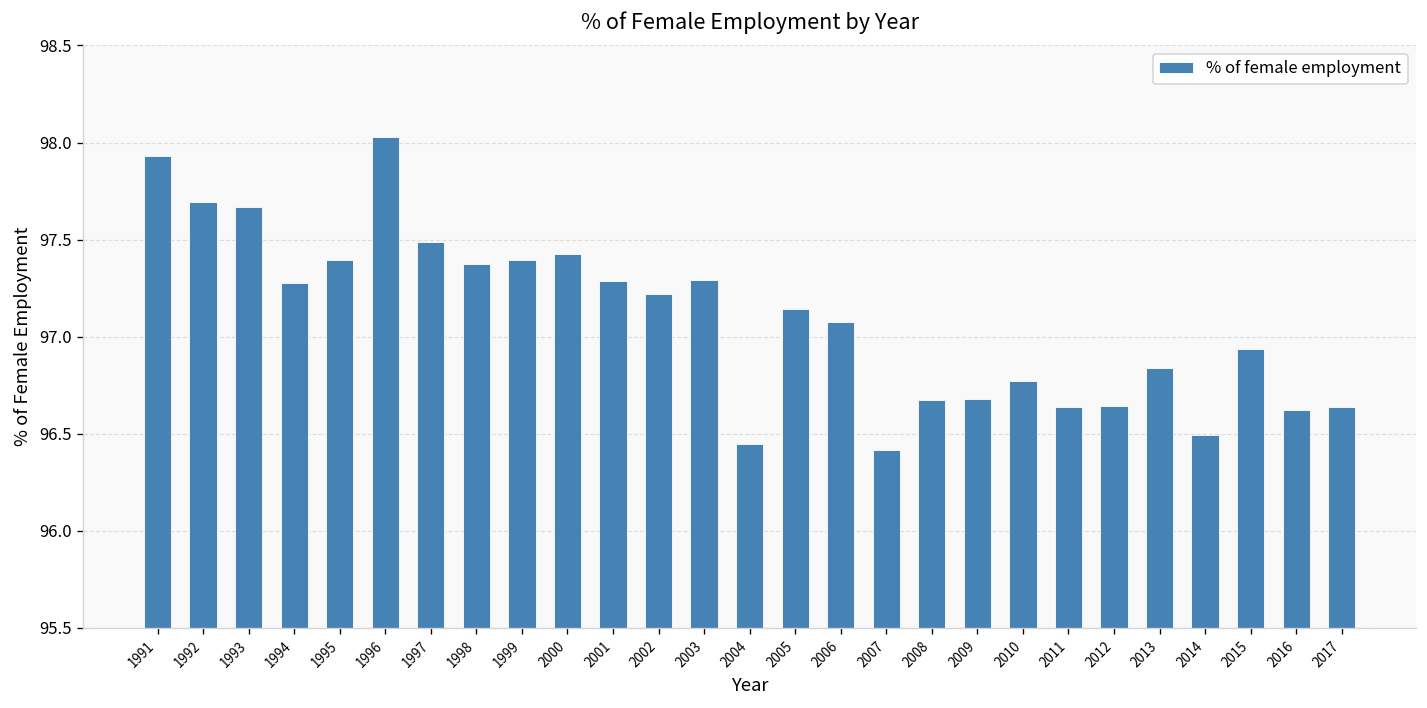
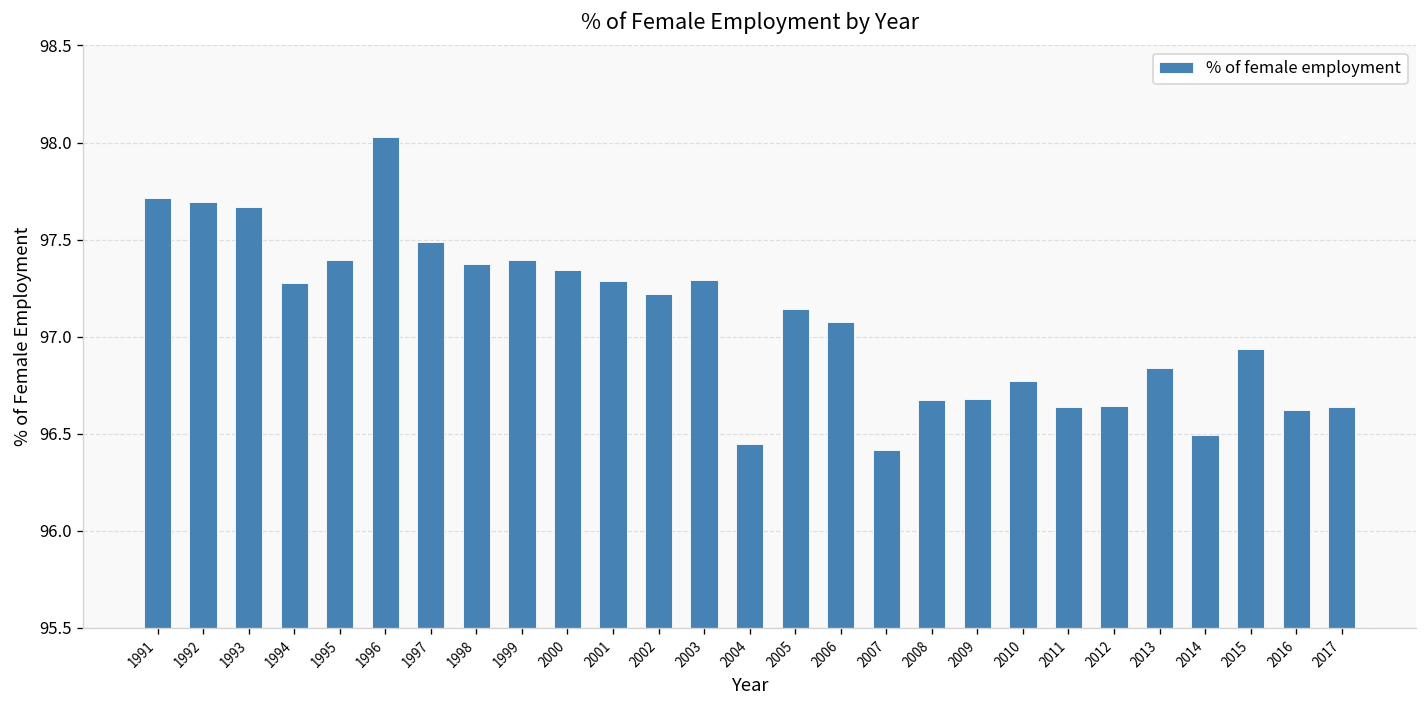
  {
-   "1991": 97.93,
+   "1991": 97.72,
    "1992": 97.69,
    "1993": 97.67,
    "1994": 97.28,
    "1995": 97.39,
    "1996": 98.03,
    "1997": 97.49,
    "1998": 97.37,
    "1999": 97.39,
-   "2000": 97.43,
+   "2000": 97.34,
    "2001": 97.29,
    "2002": 97.22,
    "2003": 97.29,
    "2004": 96.45,
    "2005": 97.14,
    "2006": 97.07,
    "2007": 96.42,
    "2008": 96.67,
    "2009": 96.68,
    "2010": 96.77,
    "2011": 96.64,
    "2012": 96.64,
    "2013": 96.84,
    "2014": 96.49,
    "2015": 96.94,
    "2016": 96.62,
    "2017": 96.64
  }
